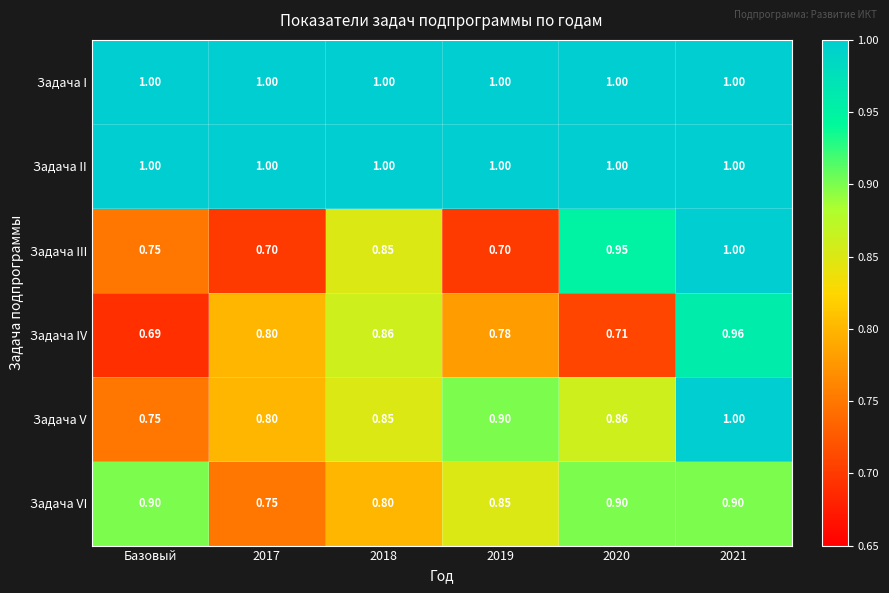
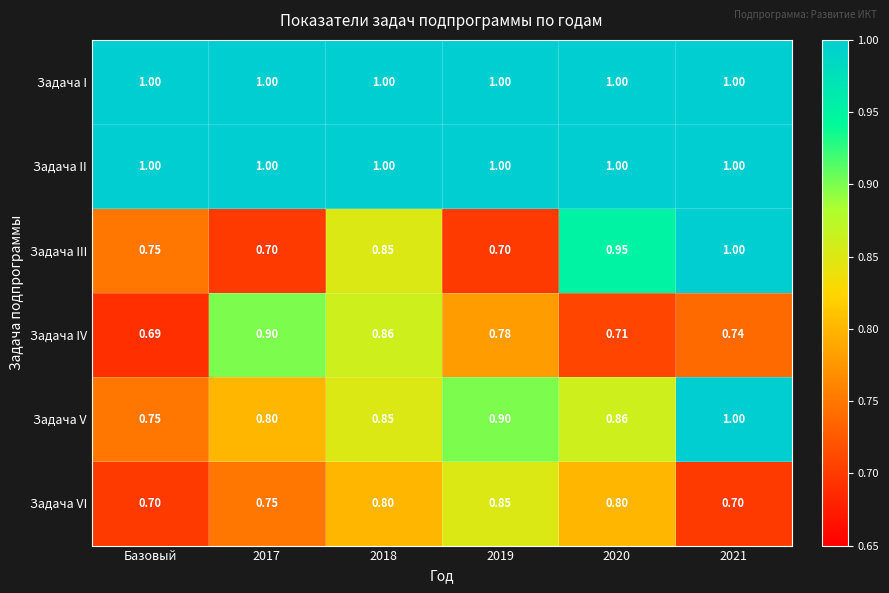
  {
    "Задача I": {
      "Базовый": 1.00,
      "2017": 1.00,
      "2018": 1.00,
      "2019": 1.00,
      "2020": 1.00,
      "2021": 1.00
    },
    "Задача II": {
      "Базовый": 1.00,
      "2017": 1.00,
      "2018": 1.00,
      "2019": 1.00,
      "2020": 1.00,
      "2021": 1.00
    },
    "Задача III": {
      "Базовый": 0.75,
      "2017": 0.70,
      "2018": 0.85,
      "2019": 0.70,
      "2020": 0.95,
      "2021": 1.00
    },
    "Задача IV": {
      "Базовый": 0.69,
-     "2017": 0.80,
+     "2017": 0.90,
      "2018": 0.86,
      "2019": 0.78,
      "2020": 0.71,
-     "2021": 0.96
+     "2021": 0.74
    },
    "Задача V": {
      "Базовый": 0.75,
      "2017": 0.80,
      "2018": 0.85,
      "2019": 0.90,
      "2020": 0.86,
      "2021": 1.00
    },
    "Задача VI": {
-     "Базовый": 0.90,
+     "Базовый": 0.70,
      "2017": 0.75,
      "2018": 0.80,
      "2019": 0.85,
-     "2020": 0.90,
-     "2021": 0.90
+     "2020": 0.80,
+     "2021": 0.70
    }
  }
